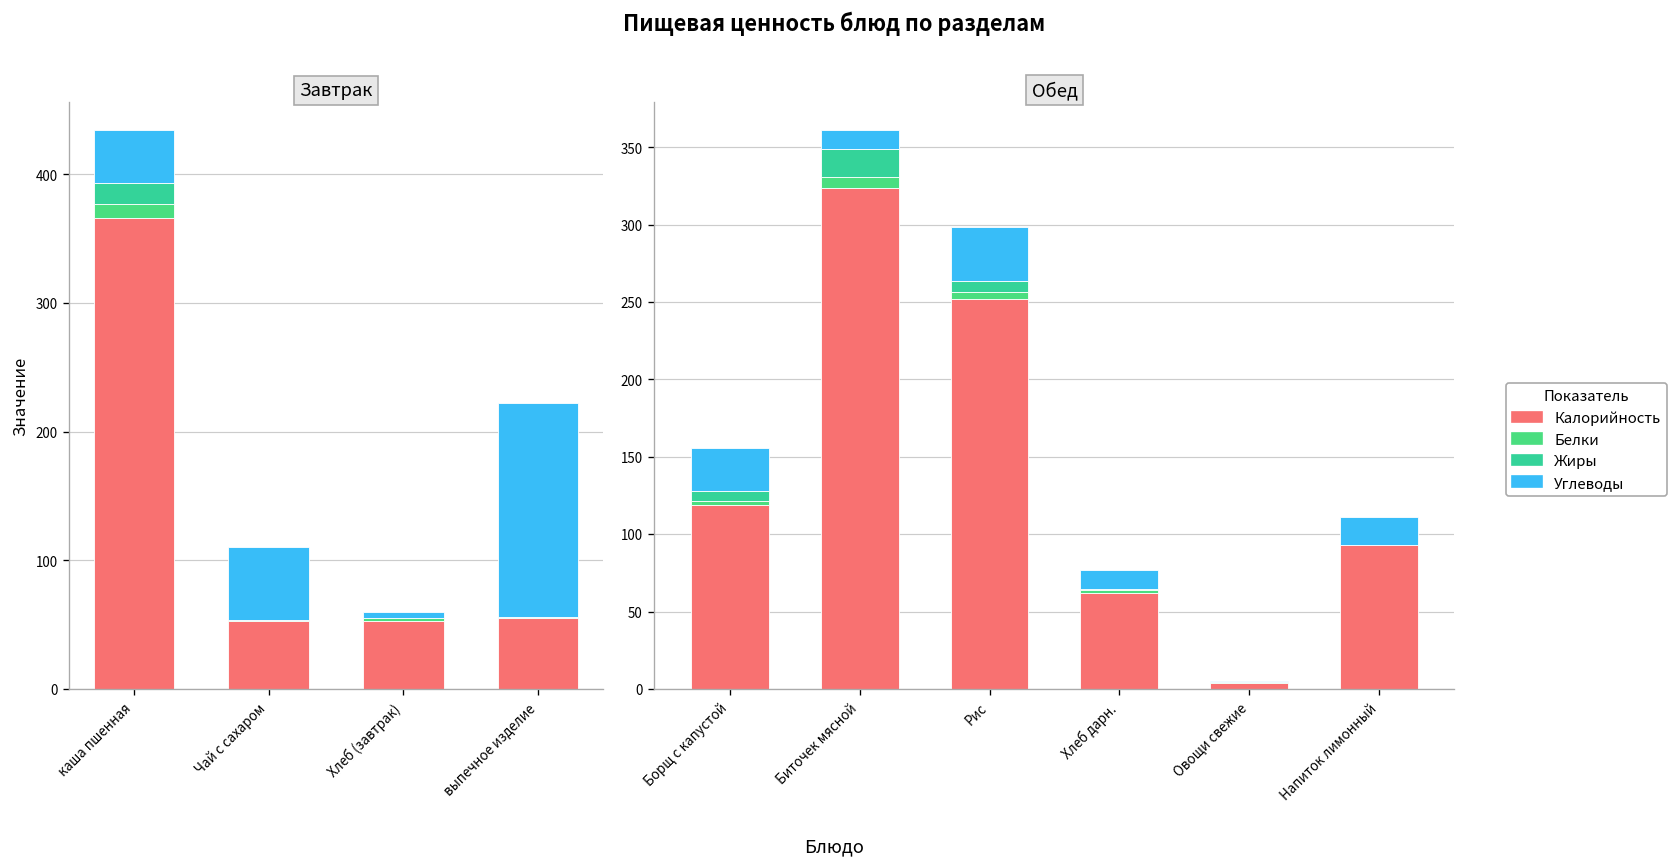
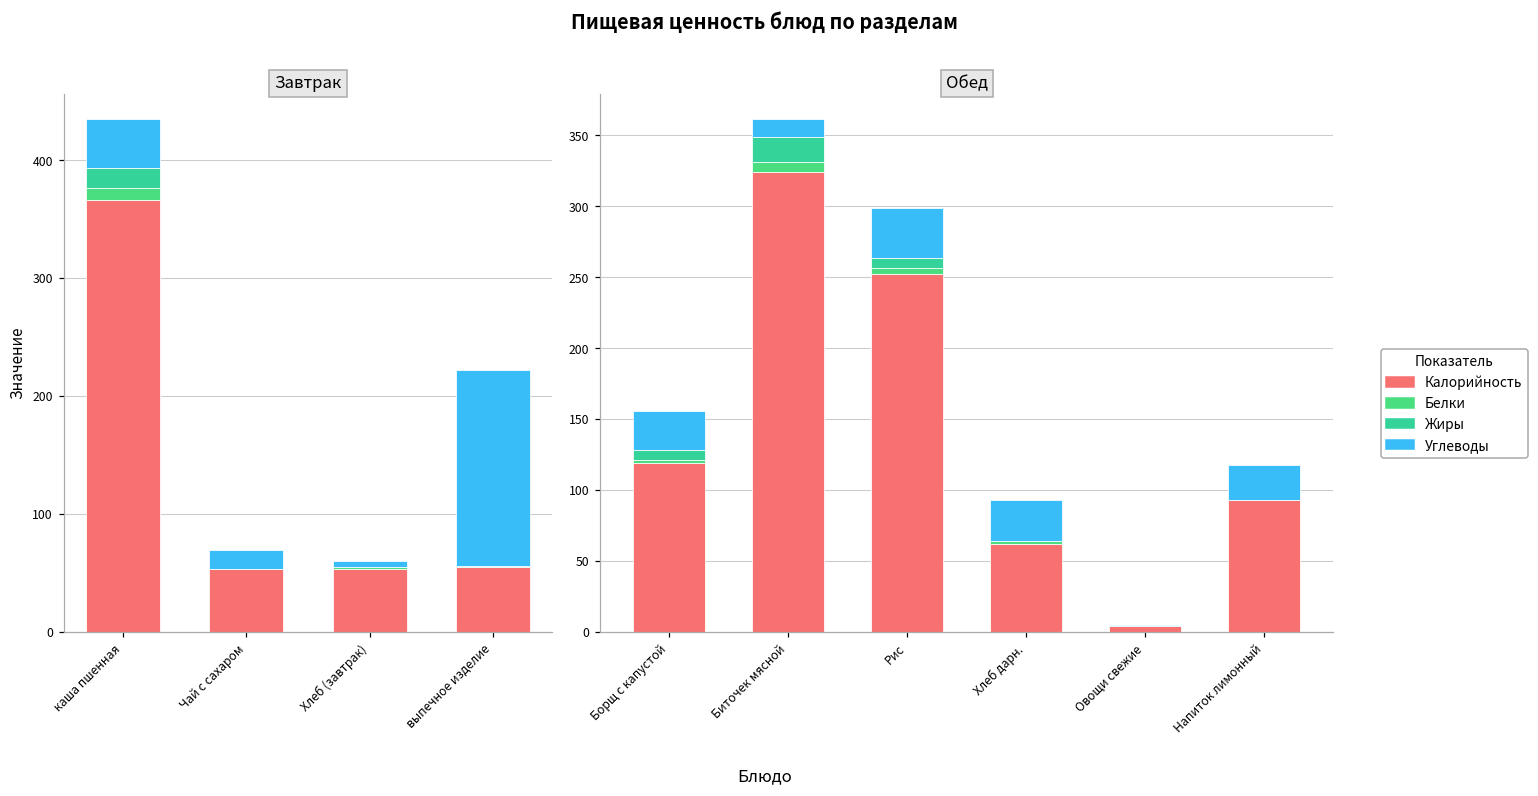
  {
    "Завтрак": {
      "Калорийность": {
        "каша пшенная": 366,
        "Чай с сахаром": 53,
        "Хлеб (завтрак)": 53,
        "выпечное изделие": 55
      },
      "Углеводы": {
        "каша пшенная": 41,
-       "Чай с сахаром": 57,
+       "Чай с сахаром": 16,
        "Хлеб (завтрак)": 5,
        "выпечное изделие": 167
      }
    },
    "Обед": {
      "Калорийность": {
        "Борщ с капустой": 119,
        "Биточек мясной": 324,
        "Рис": 252,
        "Хлеб дарн.": 62,
        "Овощи свежие": 4,
        "Напиток лимонный": 93
      },
      "Углеводы": {
        "Борщ с капустой": 28,
        "Биточек мясной": 12,
        "Рис": 35,
-       "Хлеб дарн.": 12,
-       "Напиток лимонный": 18
+       "Хлеб дарн.": 28,
+       "Напиток лимонный": 24
      }
    }
  }
